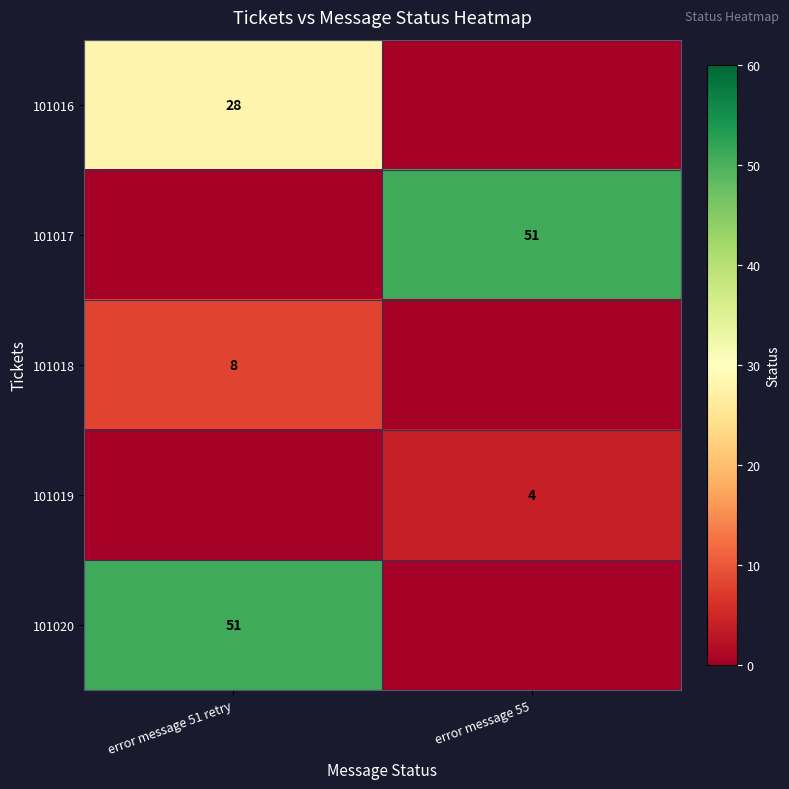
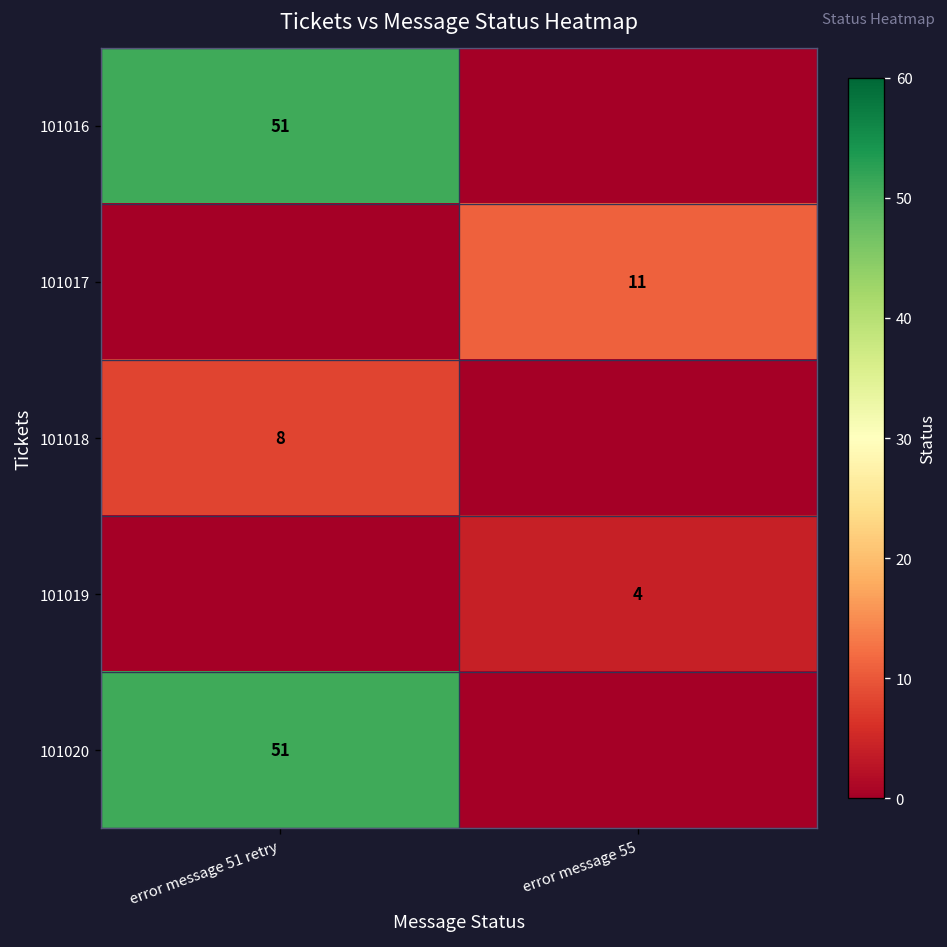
  {
    "101016": {
-     "error message 51 retry": 28
+     "error message 51 retry": 51
    },
    "101017": {
-     "error message 55": 51
+     "error message 55": 11
    },
    "101018": {
      "error message 51 retry": 8
    },
    "101019": {
      "error message 55": 4
    },
    "101020": {
      "error message 51 retry": 51
    }
  }
